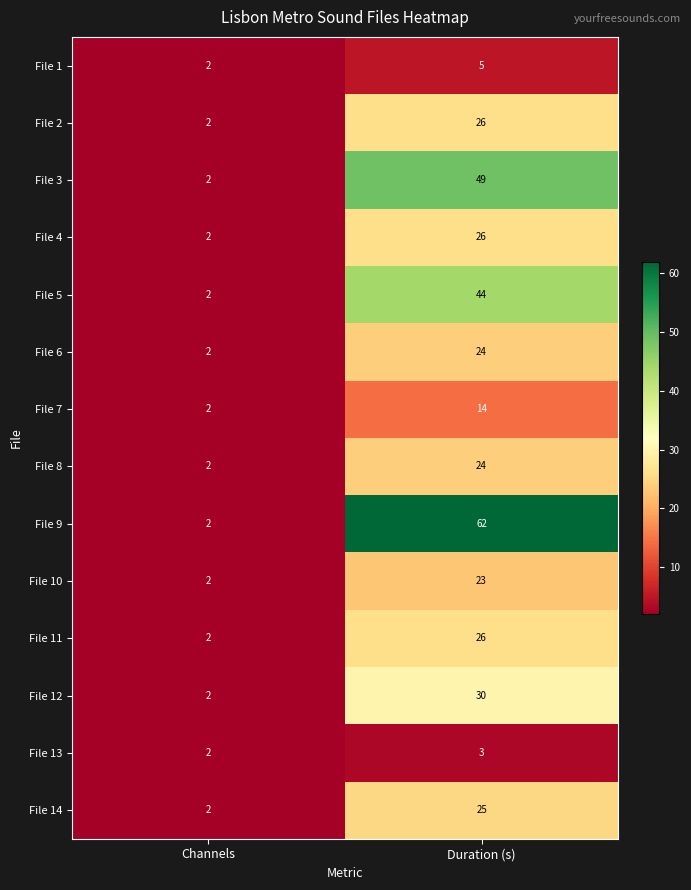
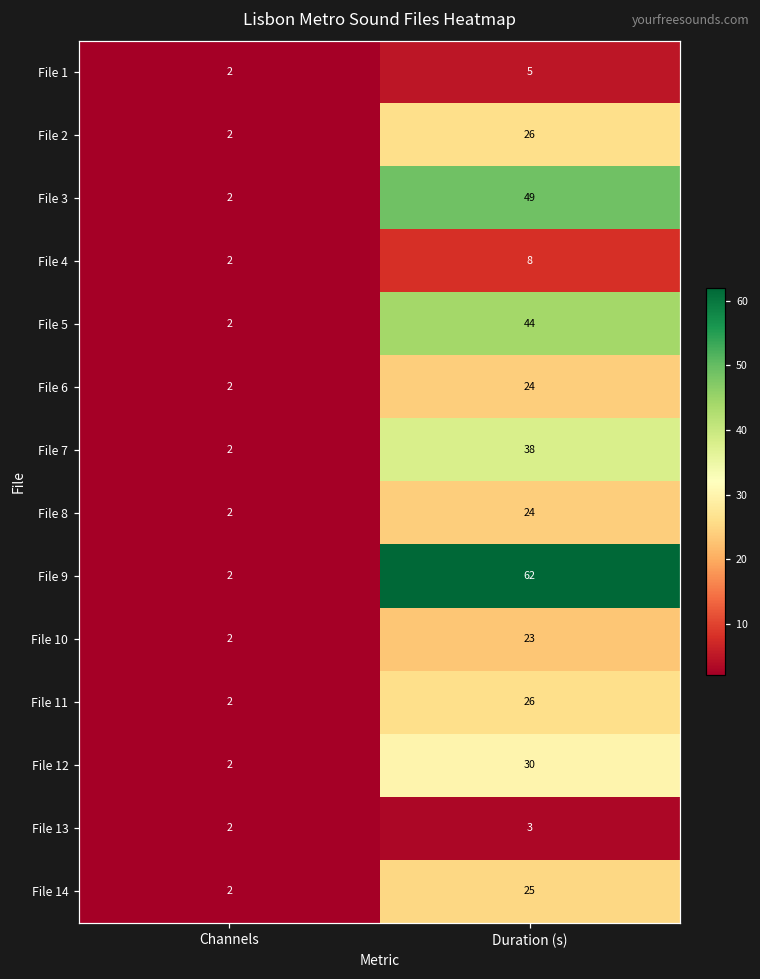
  {
    "File 1": {
      "Channels": 2,
      "Duration (s)": 5
    },
    "File 2": {
      "Channels": 2,
      "Duration (s)": 26
    },
    "File 3": {
      "Channels": 2,
      "Duration (s)": 49
    },
    "File 4": {
      "Channels": 2,
-     "Duration (s)": 26
+     "Duration (s)": 8
    },
    "File 5": {
      "Channels": 2,
      "Duration (s)": 44
    },
    "File 6": {
      "Channels": 2,
      "Duration (s)": 24
    },
    "File 7": {
      "Channels": 2,
-     "Duration (s)": 14
+     "Duration (s)": 38
    },
    "File 8": {
      "Channels": 2,
      "Duration (s)": 24
    },
    "File 9": {
      "Channels": 2,
      "Duration (s)": 62
    },
    "File 10": {
      "Channels": 2,
      "Duration (s)": 23
    },
    "File 11": {
      "Channels": 2,
      "Duration (s)": 26
    },
    "File 12": {
      "Channels": 2,
      "Duration (s)": 30
    },
    "File 13": {
      "Channels": 2,
      "Duration (s)": 3
    },
    "File 14": {
      "Channels": 2,
      "Duration (s)": 25
    }
  }
